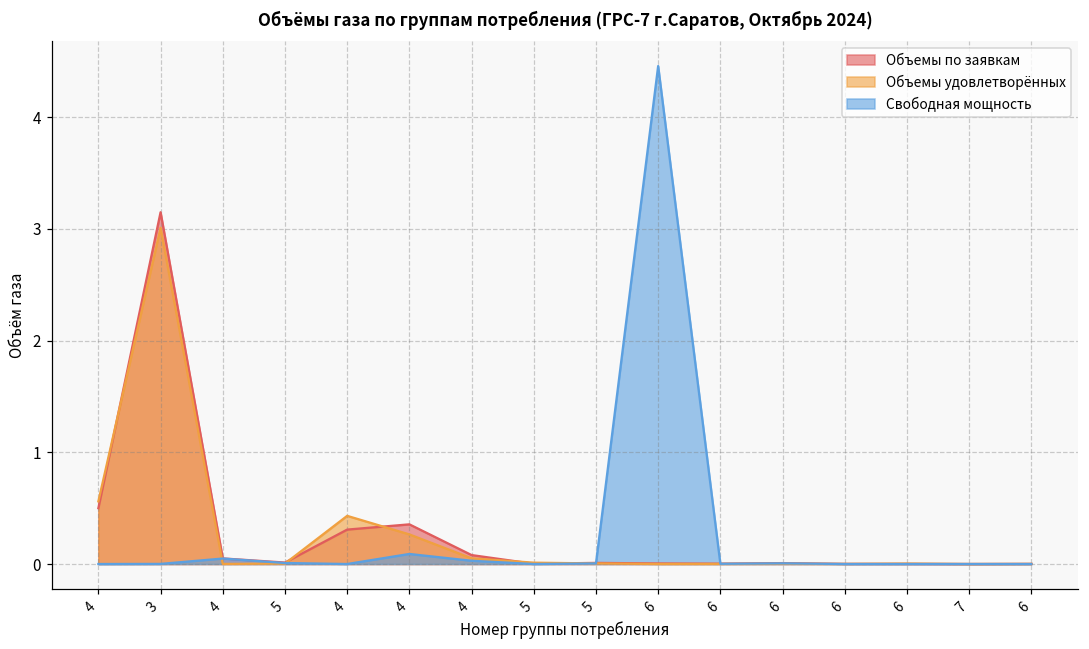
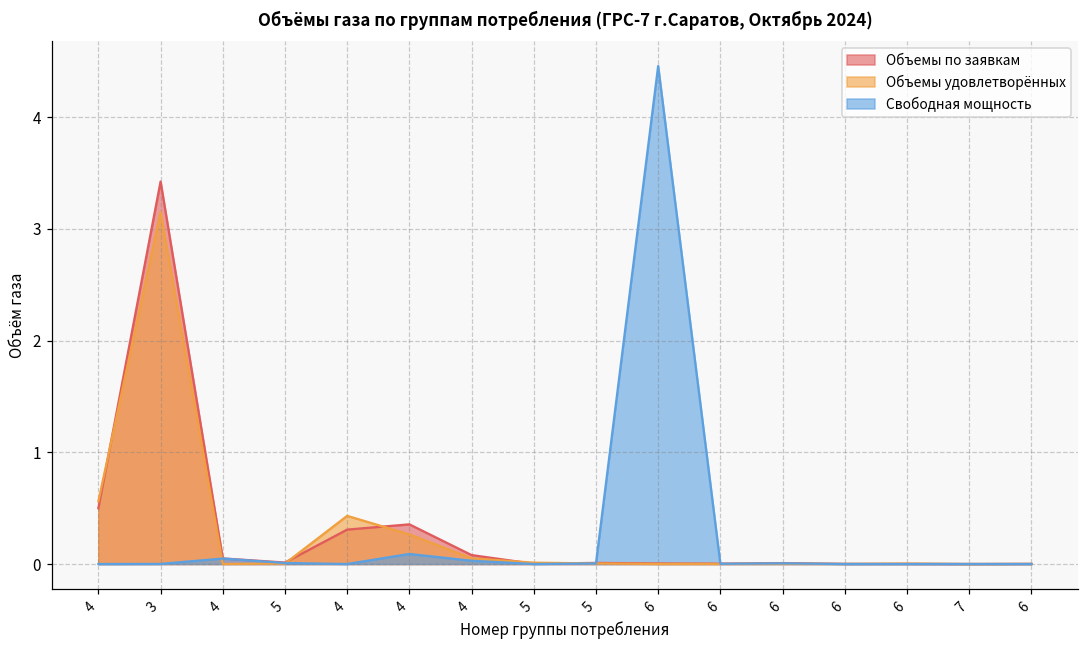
  {
    "Объемы по заявкам": {
-     "3": 3.15
+     "3": 3.42
    },
    "Объемы удовлетворённых": {
-     "3": 3.01
+     "3": 3.15
    },
    "Свободная мощность": {
      "3": 0.00
    }
  }
